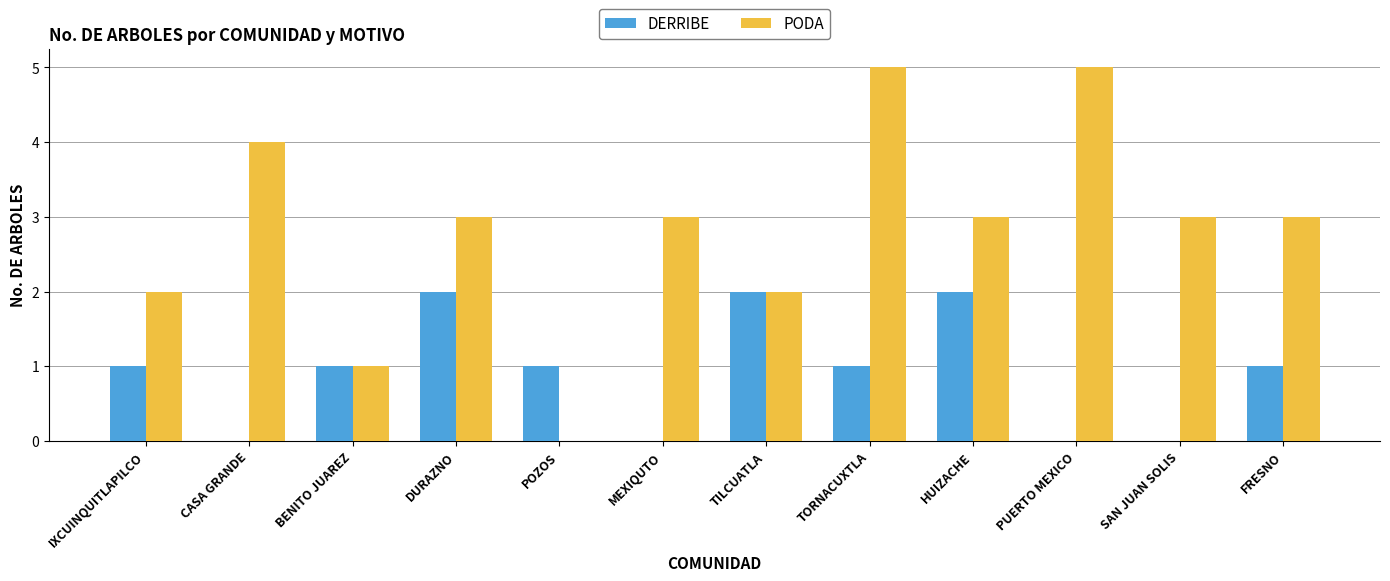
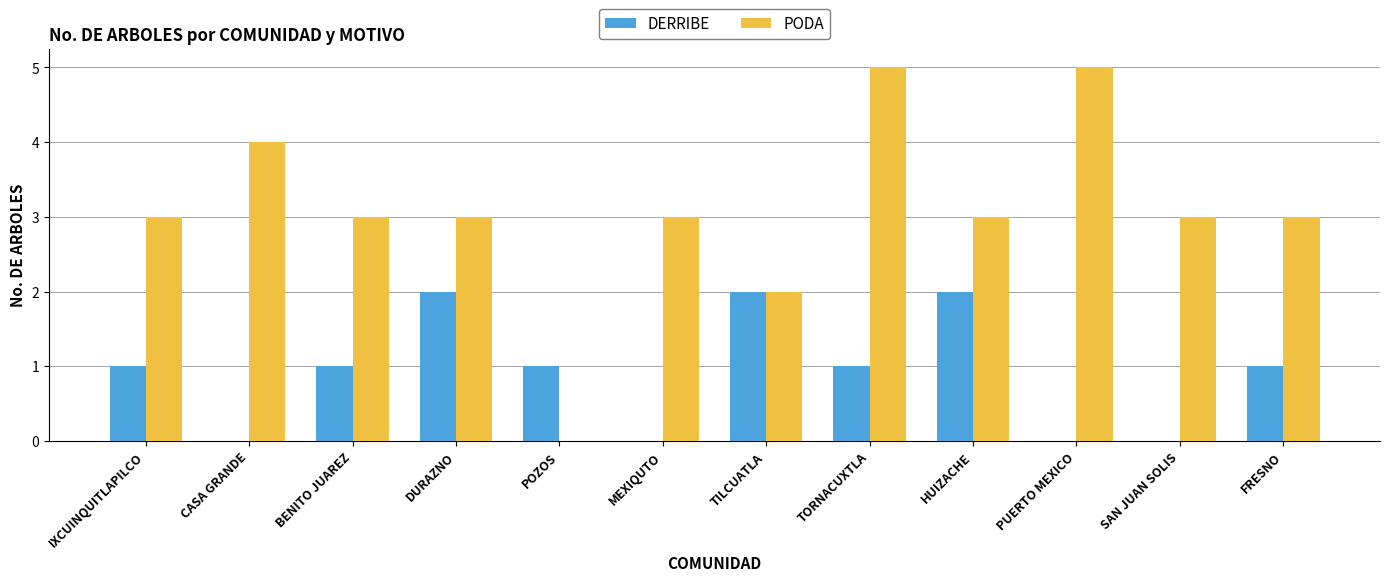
  {
    "DERRIBE": {
      "IXCUINQUITLAPILCO": 1,
      "CASA GRANDE": 0,
      "BENITO JUAREZ": 1,
      "DURAZNO": 2,
      "POZOS": 1,
      "MEXIQUTO": 0,
      "TILCUATLA": 2,
      "TORNACUXTLA": 1,
      "HUIZACHE": 2,
      "PUERTO MEXICO": 0,
      "SAN JUAN SOLIS": 0,
      "FRESNO": 1
    },
    "PODA": {
-     "IXCUINQUITLAPILCO": 2,
+     "IXCUINQUITLAPILCO": 3,
      "CASA GRANDE": 4,
-     "BENITO JUAREZ": 1,
+     "BENITO JUAREZ": 3,
      "DURAZNO": 3,
      "POZOS": 0,
      "MEXIQUTO": 3,
      "TILCUATLA": 2,
      "TORNACUXTLA": 5,
      "HUIZACHE": 3,
      "PUERTO MEXICO": 5,
      "SAN JUAN SOLIS": 3,
      "FRESNO": 3
    }
  }
